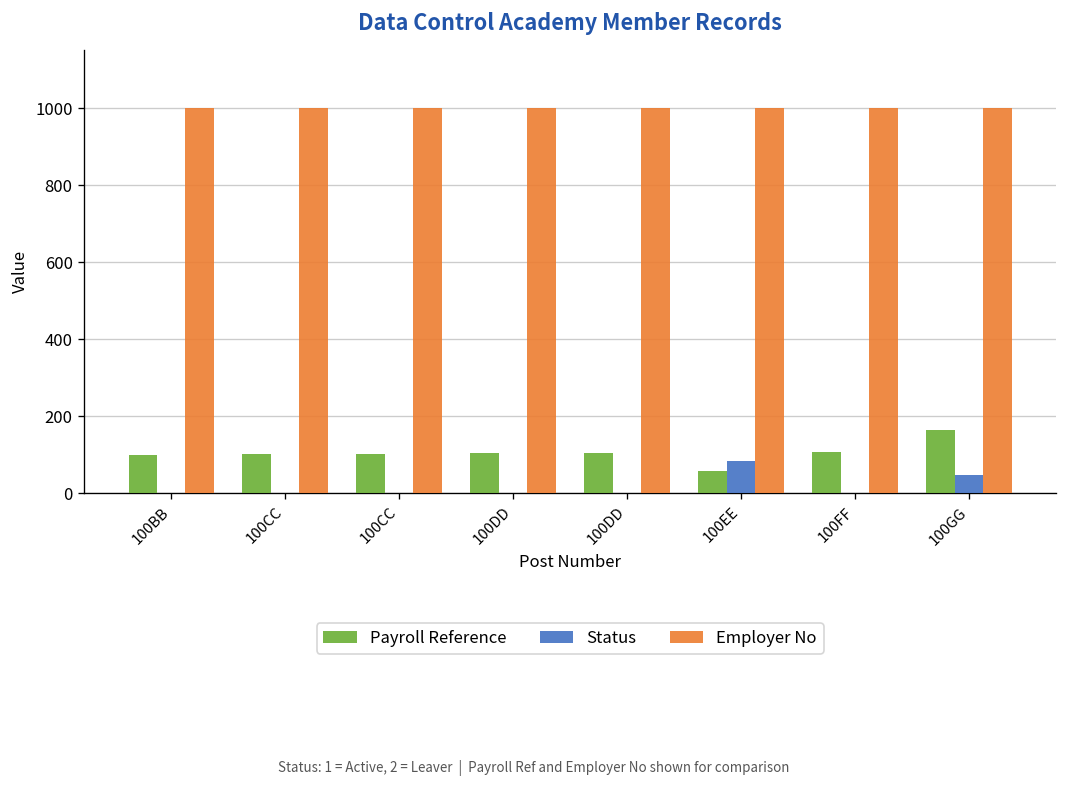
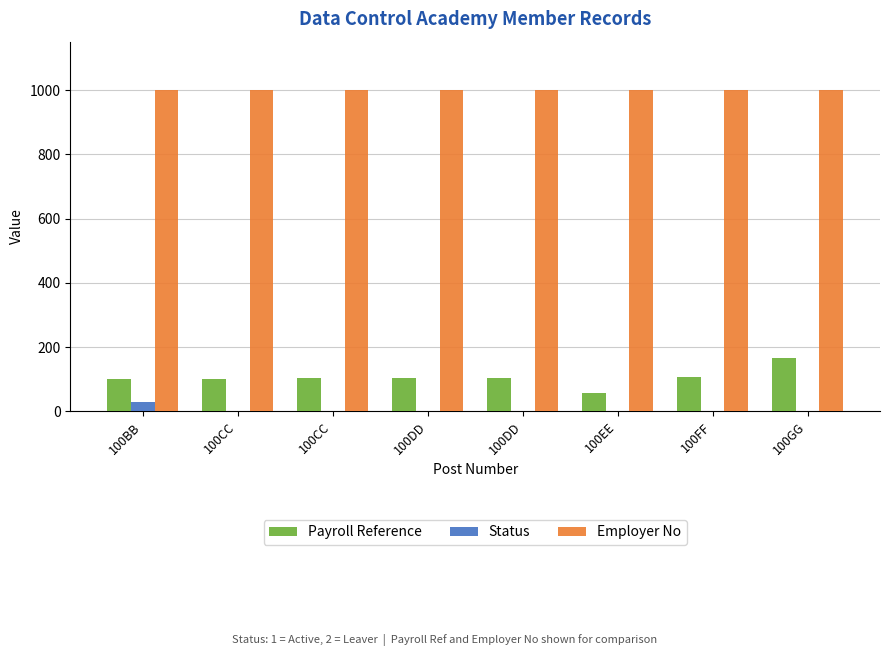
  {
    "Payroll Reference": {
      "100BB": 100,
      "100EE": 60,
      "100FF": 110,
      "100GG": 170
    },
    "Status": {
-     "100BB": 0,
-     "100EE": 80,
-     "100GG": 50
+     "100BB": 30,
+     "100EE": 0,
+     "100GG": 0
    },
    "Employer No": {
      "100BB": 1000,
      "100EE": 1000,
      "100FF": 1000,
      "100GG": 1000
    }
  }
